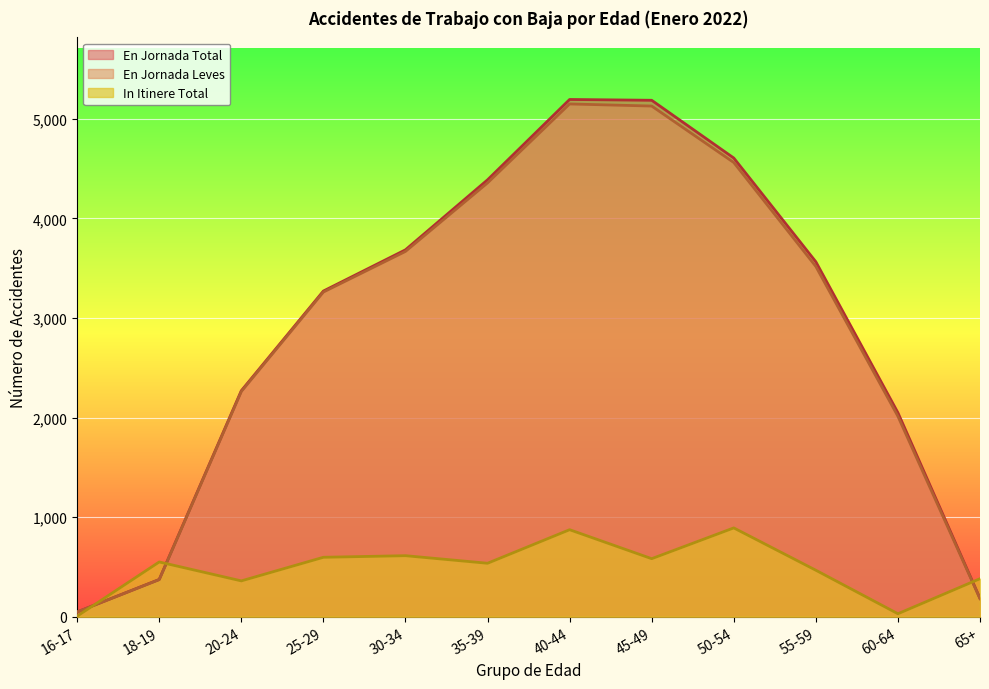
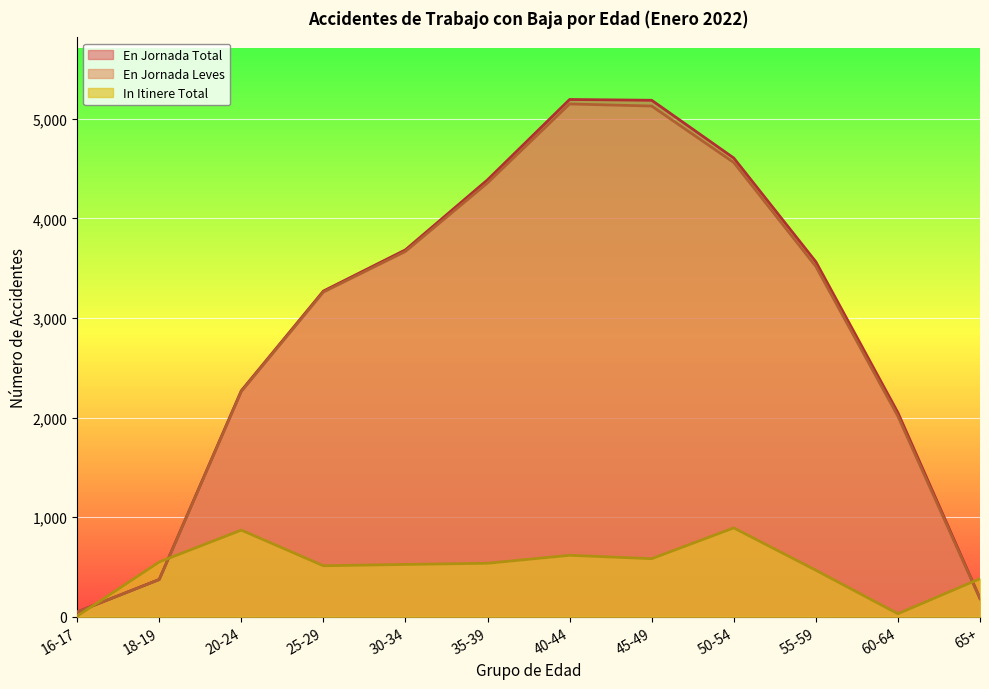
  {
    "In Itinere Total": {
      "16-17": 0,
      "18-19": 600,
-     "20-24": 400,
-     "25-29": 600,
-     "30-34": 600,
+     "20-24": 900,
+     "25-29": 500,
+     "30-34": 500,
      "35-39": 500,
-     "40-44": 900,
+     "40-44": 600,
      "45-49": 600,
      "50-54": 900,
      "55-59": 500,
      "60-64": 0,
      "65+": 400
    }
  }
